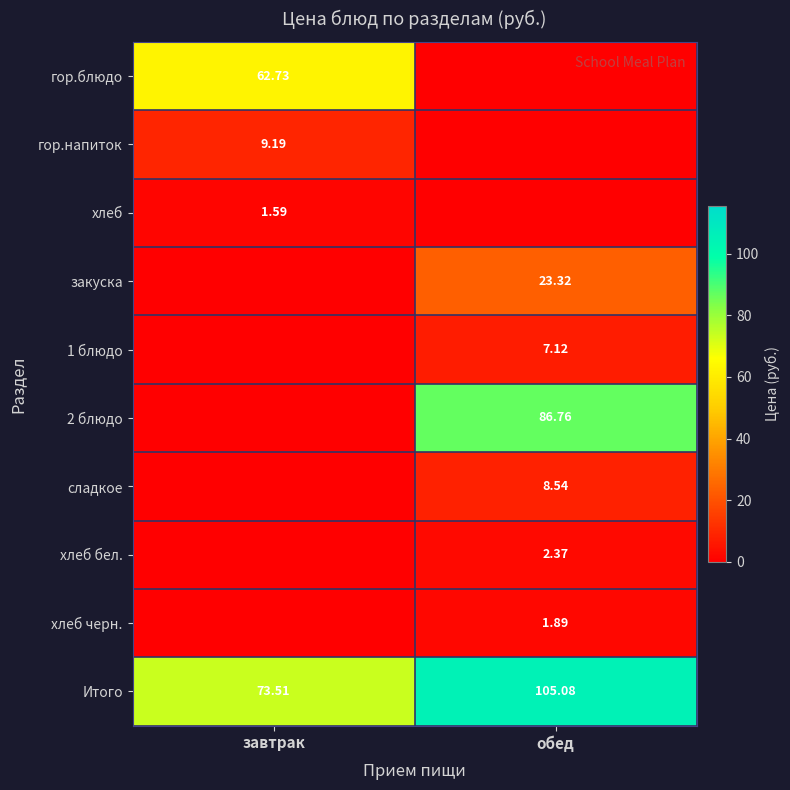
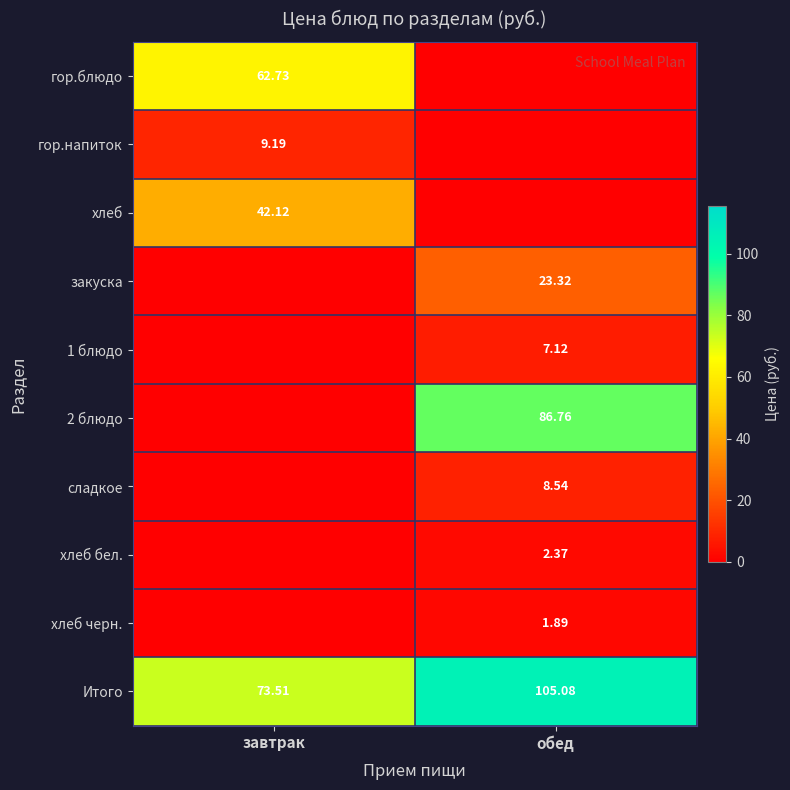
  {
    "гор.блюдо": {
      "завтрак": 62.73
    },
    "гор.напиток": {
      "завтрак": 9.19
    },
    "хлеб": {
-     "завтрак": 1.59
+     "завтрак": 42.12
    },
    "закуска": {
      "обед": 23.32
    },
    "1 блюдо": {
      "обед": 7.12
    },
    "2 блюдо": {
      "обед": 86.76
    },
    "сладкое": {
      "обед": 8.54
    },
    "хлеб бел.": {
      "обед": 2.37
    },
    "хлеб черн.": {
      "обед": 1.89
    },
    "Итого": {
      "завтрак": 73.51,
      "обед": 105.08
    }
  }
